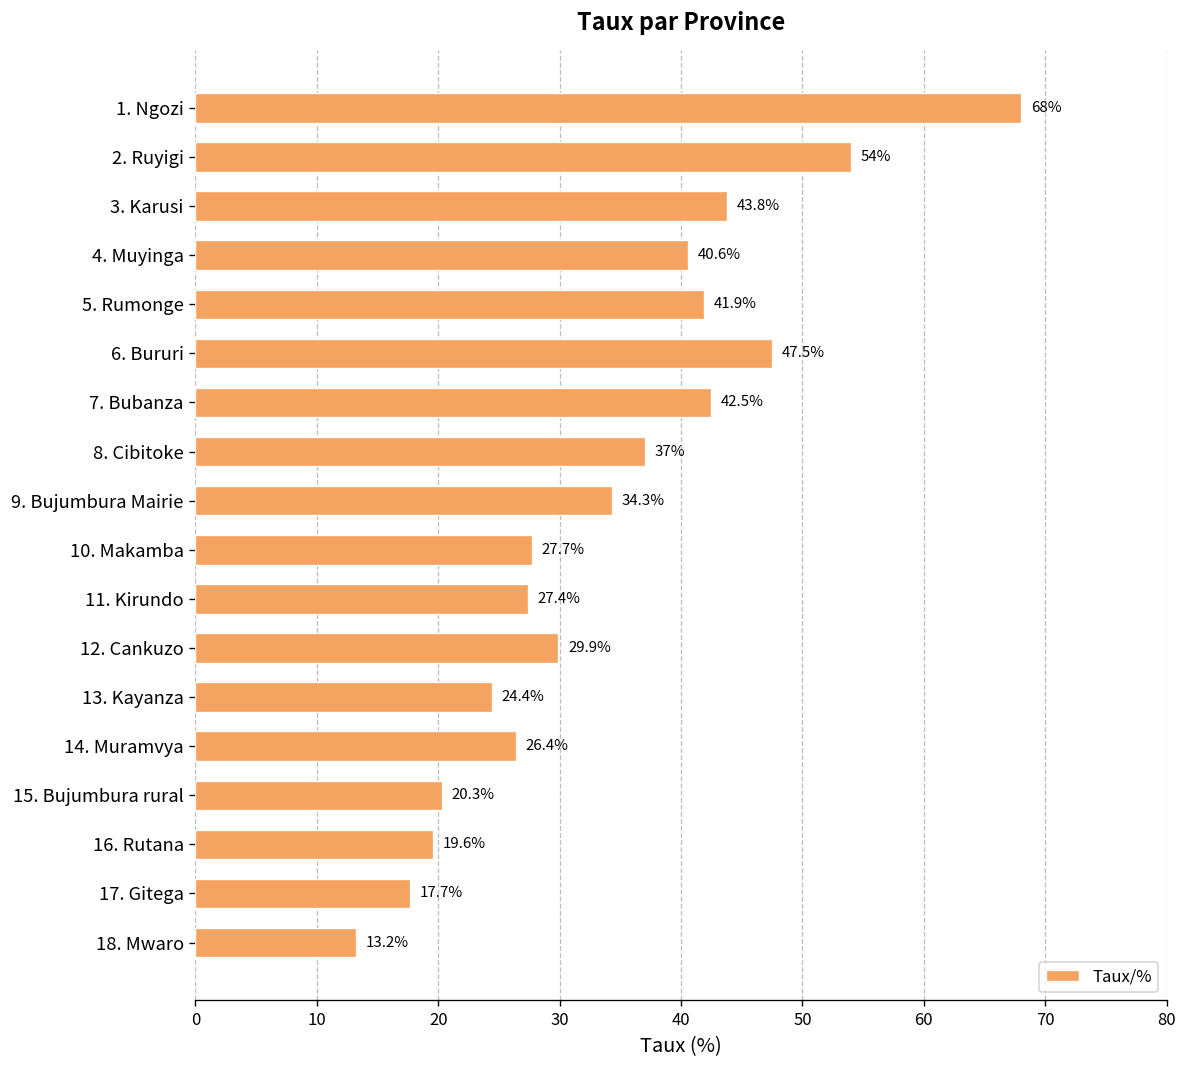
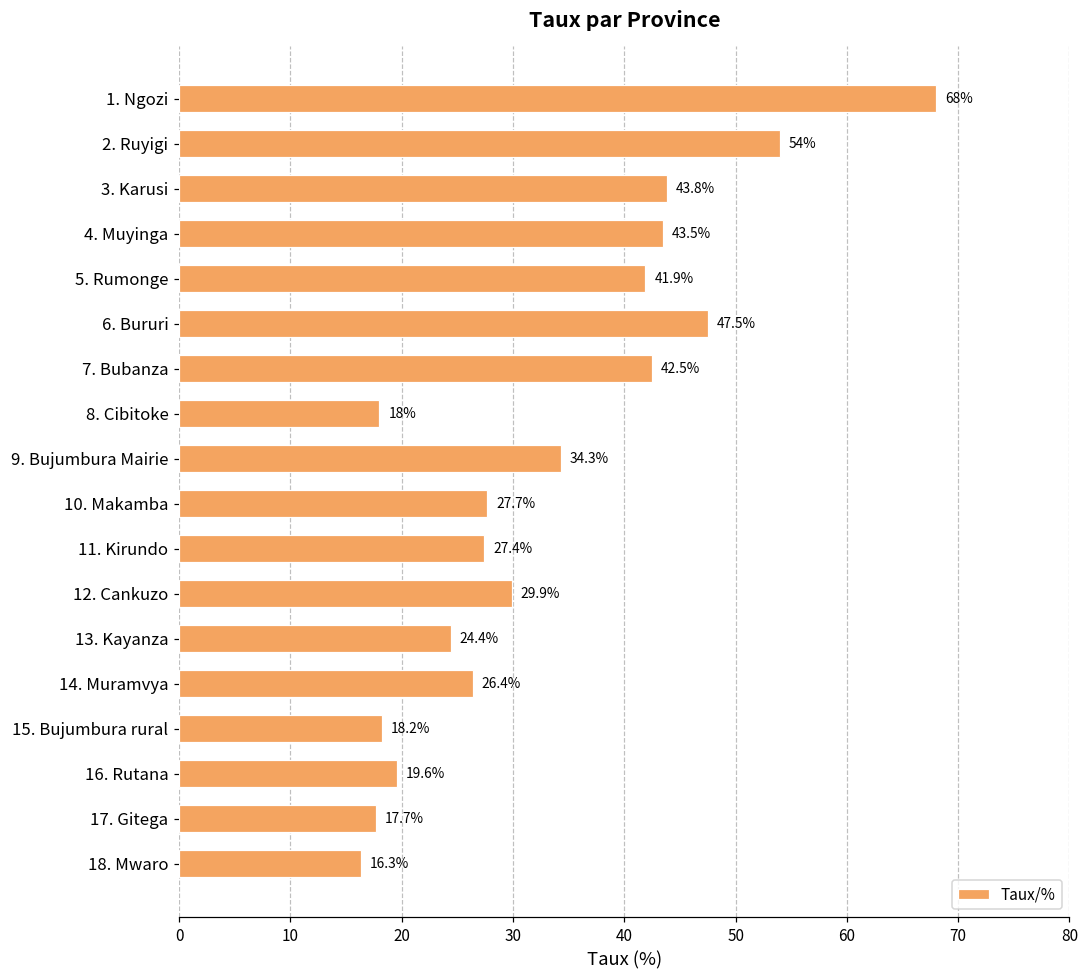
  {
    "1. Ngozi": "68%",
    "2. Ruyigi": "54%",
    "3. Karusi": "43.8%",
-   "4. Muyinga": "40.6%",
+   "4. Muyinga": "43.5%",
    "5. Rumonge": "41.9%",
    "6. Bururi": "47.5%",
    "7. Bubanza": "42.5%",
-   "8. Cibitoke": "37%",
+   "8. Cibitoke": "18%",
    "9. Bujumbura Mairie": "34.3%",
    "10. Makamba": "27.7%",
    "11. Kirundo": "27.4%",
    "12. Cankuzo": "29.9%",
    "13. Kayanza": "24.4%",
    "14. Muramvya": "26.4%",
-   "15. Bujumbura rural": "20.3%",
+   "15. Bujumbura rural": "18.2%",
    "16. Rutana": "19.6%",
    "17. Gitega": "17.7%",
-   "18. Mwaro": "13.2%"
+   "18. Mwaro": "16.3%"
  }
